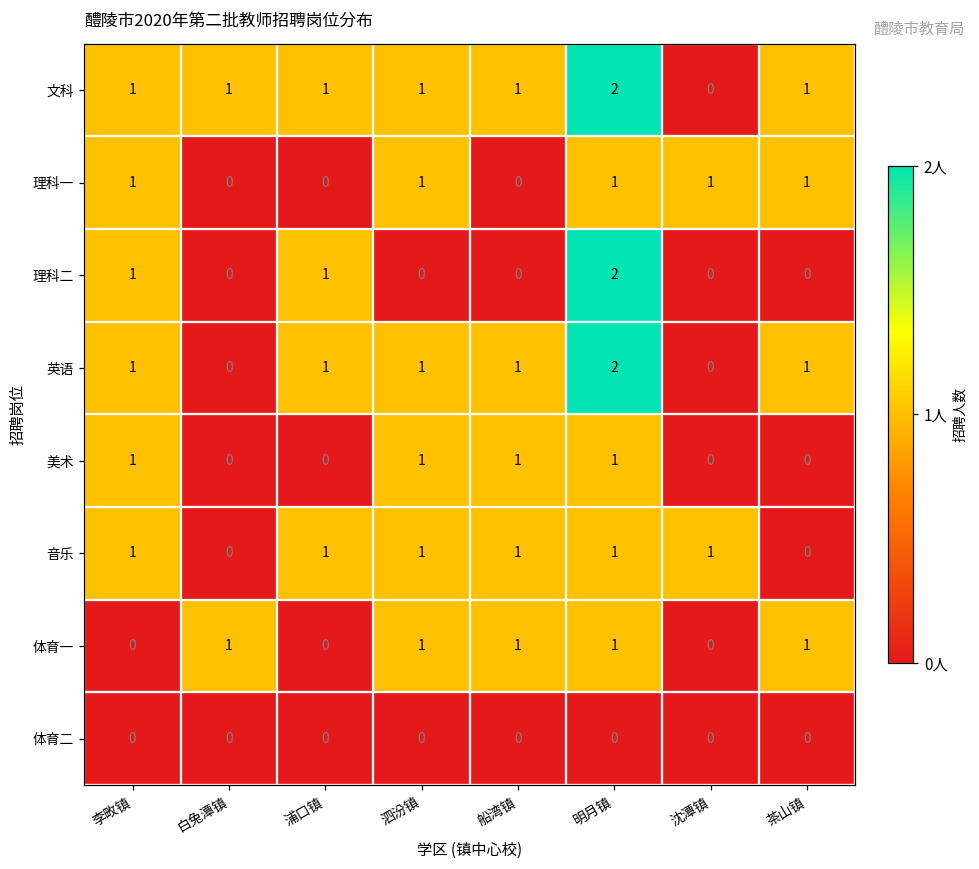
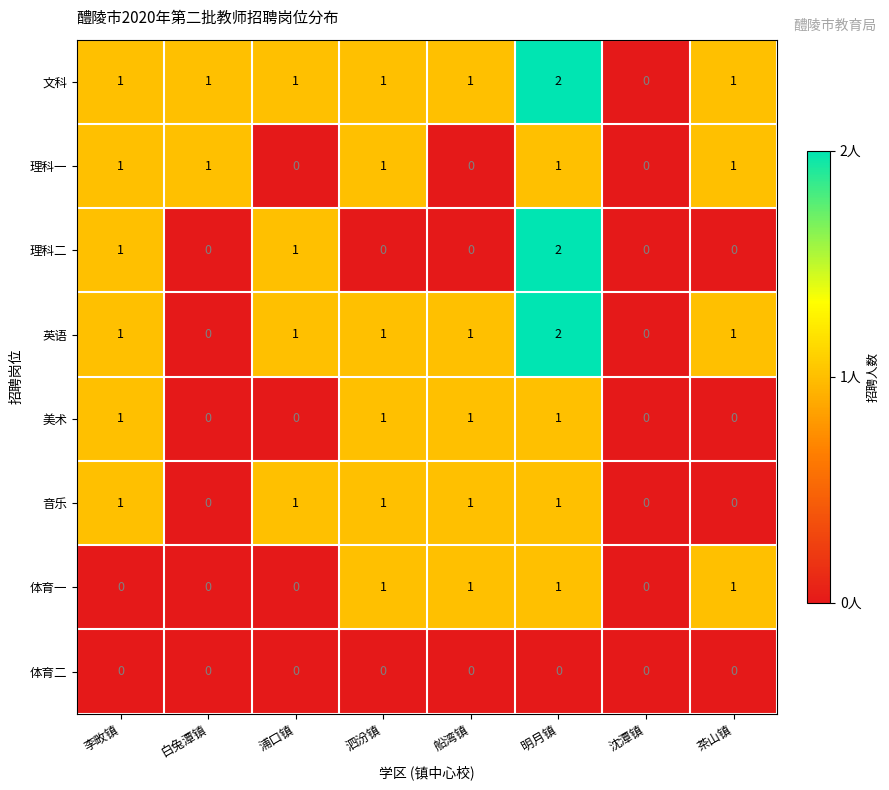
  {
    "文科": {
      "李畋镇": 1,
      "白兔潭镇": 1,
      "浦口镇": 1,
      "泗汾镇": 1,
      "船湾镇": 1,
      "明月镇": 2,
      "沈潭镇": 0,
      "茶山镇": 1
    },
    "理科一": {
      "李畋镇": 1,
-     "白兔潭镇": 0,
+     "白兔潭镇": 1,
      "浦口镇": 0,
      "泗汾镇": 1,
      "船湾镇": 0,
      "明月镇": 1,
-     "沈潭镇": 1,
+     "沈潭镇": 0,
      "茶山镇": 1
    },
    "理科二": {
      "李畋镇": 1,
      "白兔潭镇": 0,
      "浦口镇": 1,
      "泗汾镇": 0,
      "船湾镇": 0,
      "明月镇": 2,
      "沈潭镇": 0,
      "茶山镇": 0
    },
    "英语": {
      "李畋镇": 1,
      "白兔潭镇": 0,
      "浦口镇": 1,
      "泗汾镇": 1,
      "船湾镇": 1,
      "明月镇": 2,
      "沈潭镇": 0,
      "茶山镇": 1
    },
    "美术": {
      "李畋镇": 1,
      "白兔潭镇": 0,
      "浦口镇": 0,
      "泗汾镇": 1,
      "船湾镇": 1,
      "明月镇": 1,
      "沈潭镇": 0,
      "茶山镇": 0
    },
    "音乐": {
      "李畋镇": 1,
      "白兔潭镇": 0,
      "浦口镇": 1,
      "泗汾镇": 1,
      "船湾镇": 1,
      "明月镇": 1,
-     "沈潭镇": 1,
+     "沈潭镇": 0,
      "茶山镇": 0
    },
    "体育一": {
      "李畋镇": 0,
-     "白兔潭镇": 1,
+     "白兔潭镇": 0,
      "浦口镇": 0,
      "泗汾镇": 1,
      "船湾镇": 1,
      "明月镇": 1,
      "沈潭镇": 0,
      "茶山镇": 1
    },
    "体育二": {
      "李畋镇": 0,
      "白兔潭镇": 0,
      "浦口镇": 0,
      "泗汾镇": 0,
      "船湾镇": 0,
      "明月镇": 0,
      "沈潭镇": 0,
      "茶山镇": 0
    }
  }
